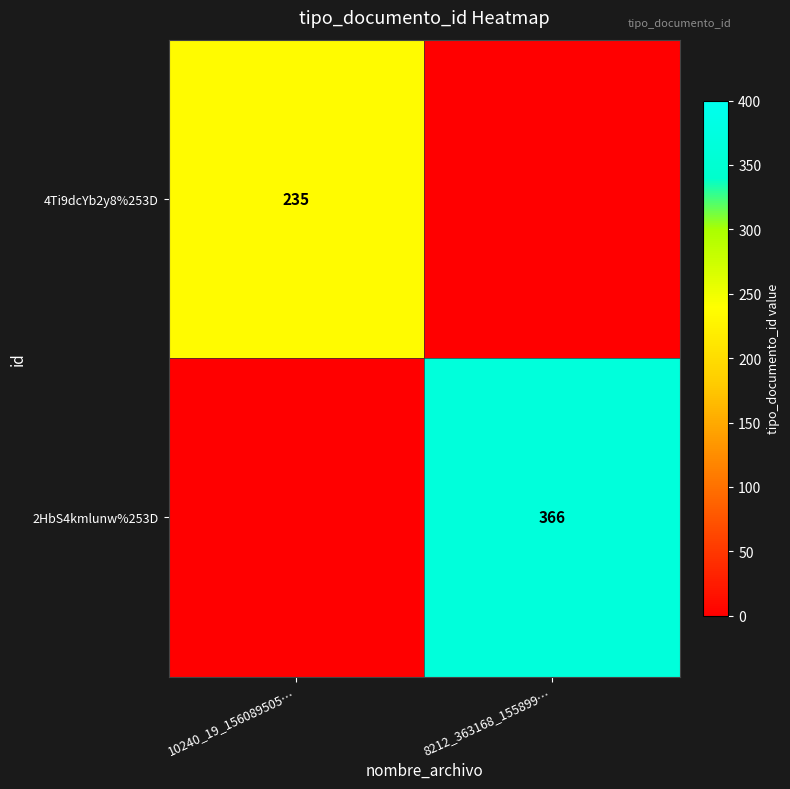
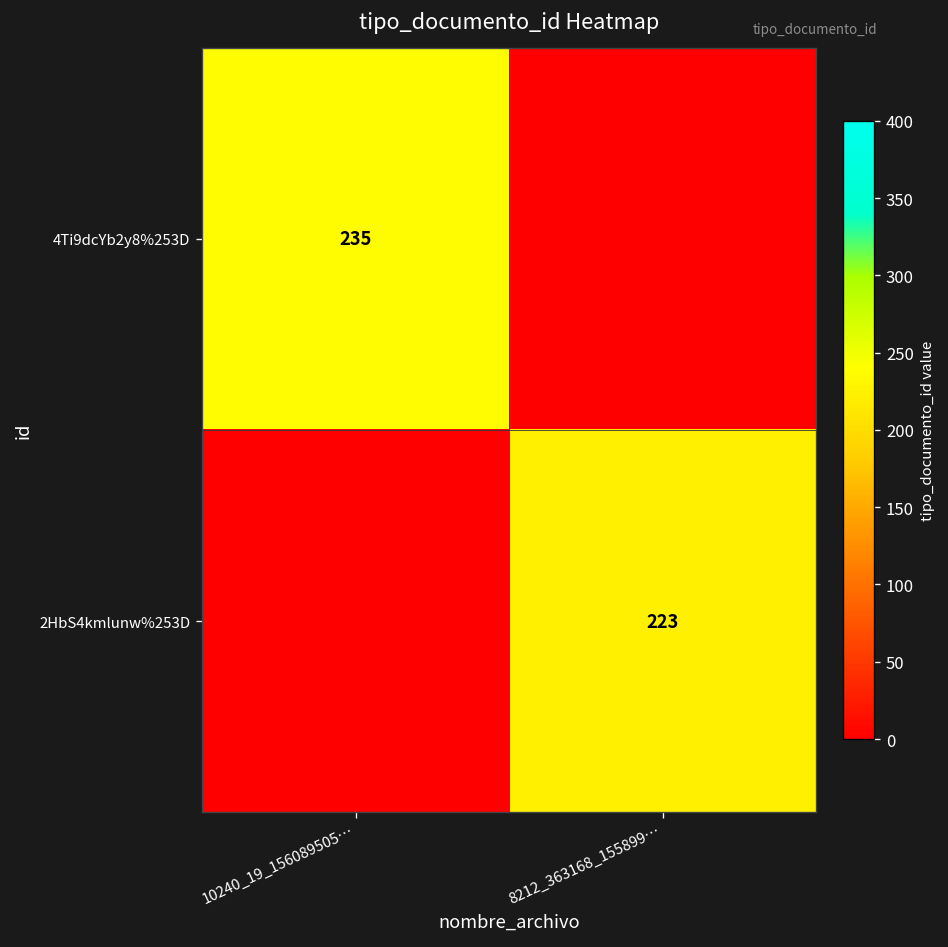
  {
    "4Ti9dcYb2y8%253D": {
      "10240_19_156089505…": 235
    },
    "2HbS4kmlunw%253D": {
-     "8212_363168_155899…": 366
+     "8212_363168_155899…": 223
    }
  }
